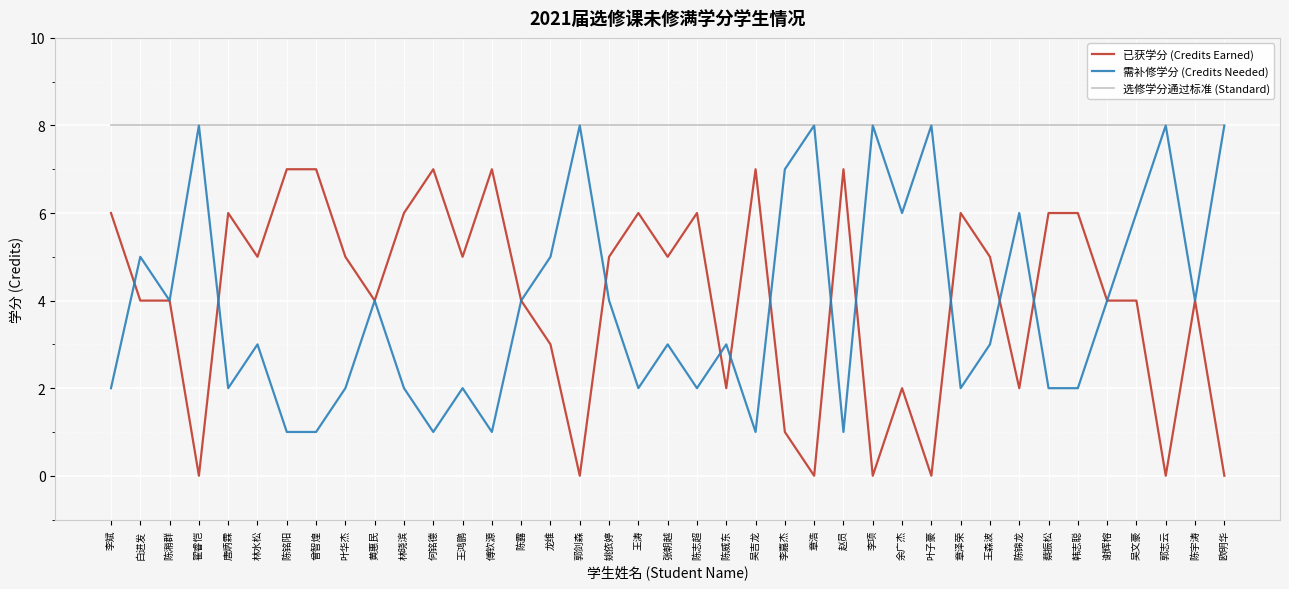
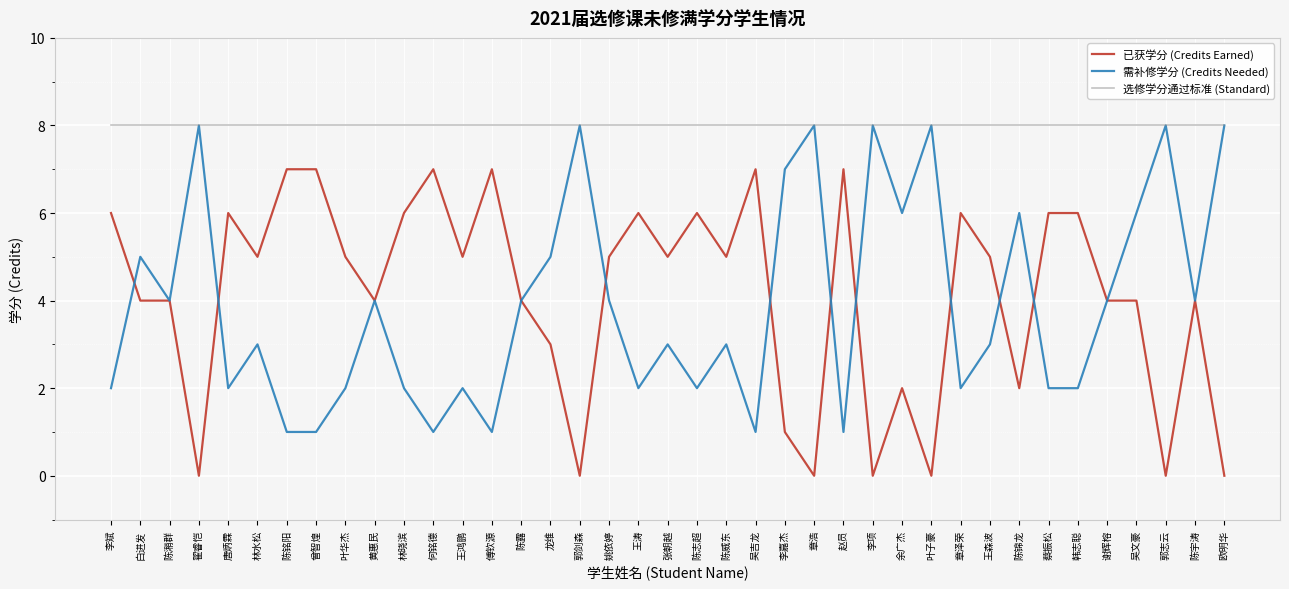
  {
    "已获学分 (Credits Earned)": {
      "李斌": 6,
      "白进发": 4,
      "翟睿恺": 0,
      "唐炳霖": 6,
      "林水松": 5,
      "陈铭阳": 7,
      "曾智煌": 7,
      "叶华杰": 5,
      "林晓滨": 6,
      "何铭德": 7,
      "王鸿鹏": 5,
      "傅钦源": 7,
      "龙维": 3,
      "郭剑森": 0,
      "姚依婷": 5,
      "王涛": 6,
      "张朝越": 5,
      "陈志超": 6,
-     "陈威东": 2,
+     "陈威东": 5,
      "吴吉龙": 7,
      "李嘉杰": 1,
      "章浩": 0,
      "赵员": 7,
      "李项": 0,
      "余广杰": 2,
      "叶子豪": 0,
      "章泽荣": 6,
      "王森波": 5,
      "陈锦龙": 2,
      "蔡振松": 6,
      "韩志聪": 6,
      "吴文豪": 4,
      "郭志云": 0,
      "欧明华": 0
    },
    "需补修学分 (Credits Needed)": {
      "李斌": 2,
      "白进发": 5,
      "唐炳霖": 2,
      "林水松": 3,
      "陈铭阳": 1,
      "曾智煌": 1,
      "叶华杰": 2,
      "林晓滨": 2,
      "何铭德": 1,
      "王鸿鹏": 2,
      "傅钦源": 1,
      "龙维": 5,
      "姚依婷": 4,
      "王涛": 2,
      "张朝越": 3,
      "陈志超": 2,
      "陈威东": 3,
      "吴吉龙": 1,
      "李嘉杰": 7,
      "赵员": 1,
      "余广杰": 6,
      "章泽荣": 2,
      "王森波": 3,
      "陈锦龙": 6,
      "蔡振松": 2,
      "韩志聪": 2,
      "吴文豪": 6
    },
    "选修学分通过标准 (Standard)": {
      "李斌": 8,
      "白进发": 8,
      "陈潲群": 8,
      "唐炳霖": 8,
      "林水松": 8,
      "陈铭阳": 8,
      "曾智煌": 8,
      "叶华杰": 8,
      "黄惠民": 8,
      "林晓滨": 8,
      "何铭德": 8,
      "王鸿鹏": 8,
      "傅钦源": 8,
      "陈露": 8,
      "龙维": 8,
      "姚依婷": 8,
      "王涛": 8,
      "张朝越": 8,
      "陈志超": 8,
      "陈威东": 8,
      "吴吉龙": 8,
      "李嘉杰": 8,
      "赵员": 8,
      "余广杰": 8,
      "章泽荣": 8,
      "王森波": 8,
      "陈锦龙": 8,
      "蔡振松": 8,
      "韩志聪": 8,
      "谢辉榕": 8,
      "吴文豪": 8,
      "陈宇涛": 8
    }
  }
